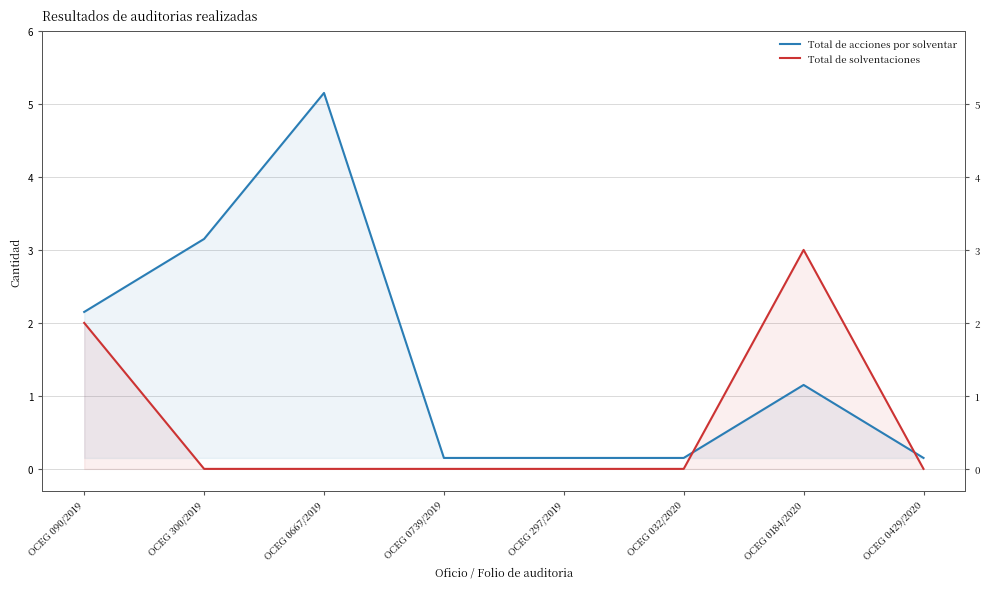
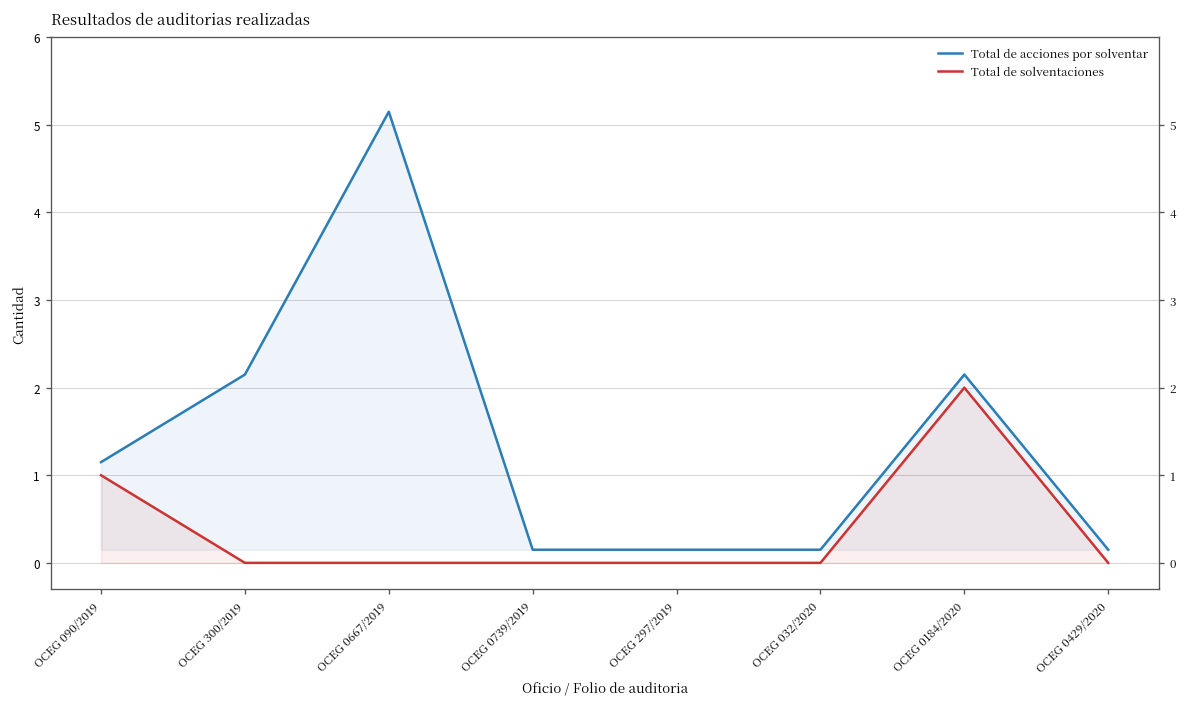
  {
    "Total de acciones por solventar": {
-     "OCEG 090/2019": 2.2,
-     "OCEG 300/2019": 3.2,
+     "OCEG 090/2019": 1.2,
+     "OCEG 300/2019": 2.2,
      "OCEG 0667/2019": 5.2,
      "OCEG 0739/2019": 0.2,
      "OCEG 297/2019": 0.2,
      "OCEG 032/2020": 0.2,
-     "OCEG 0184/2020": 1.2,
+     "OCEG 0184/2020": 2.2,
      "OCEG 0429/2020": 0.2
    },
    "Total de solventaciones": {
-     "OCEG 090/2019": 2,
+     "OCEG 090/2019": 1,
      "OCEG 300/2019": 0,
      "OCEG 0667/2019": 0,
      "OCEG 0739/2019": 0,
      "OCEG 297/2019": 0,
      "OCEG 032/2020": 0,
-     "OCEG 0184/2020": 3,
+     "OCEG 0184/2020": 2,
      "OCEG 0429/2020": 0
    }
  }
